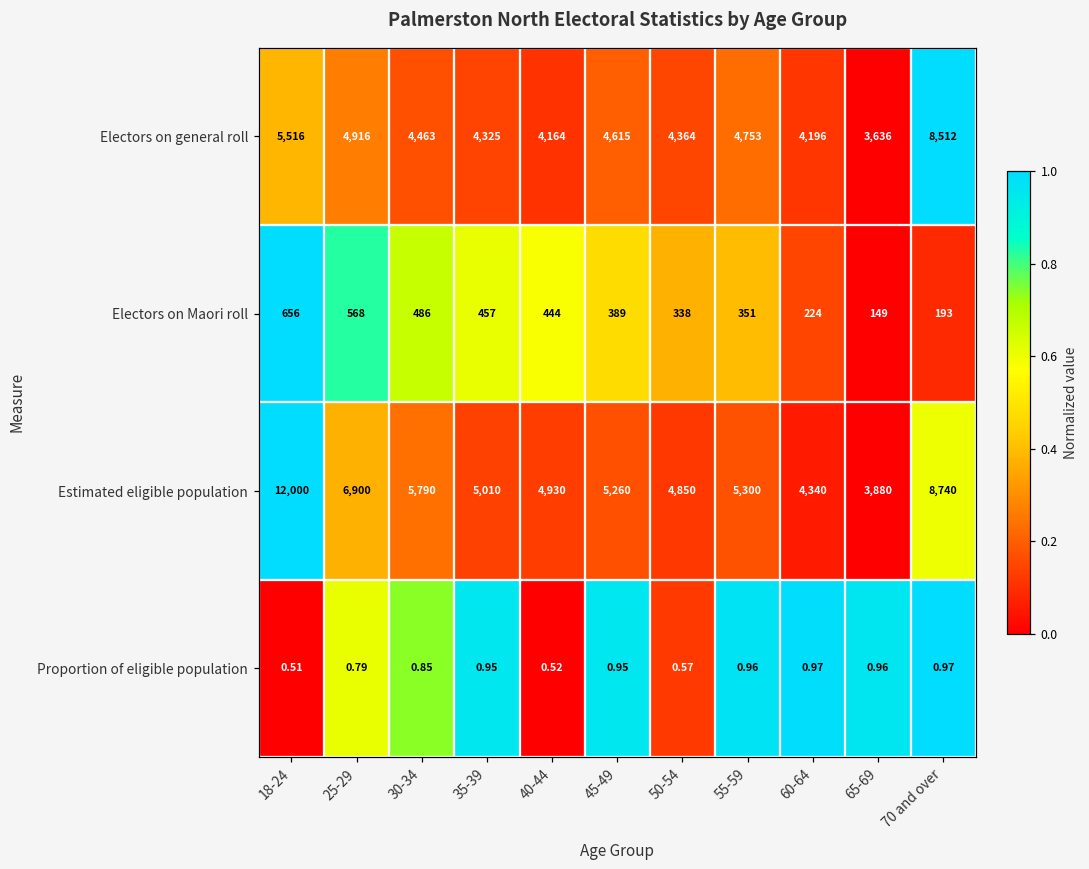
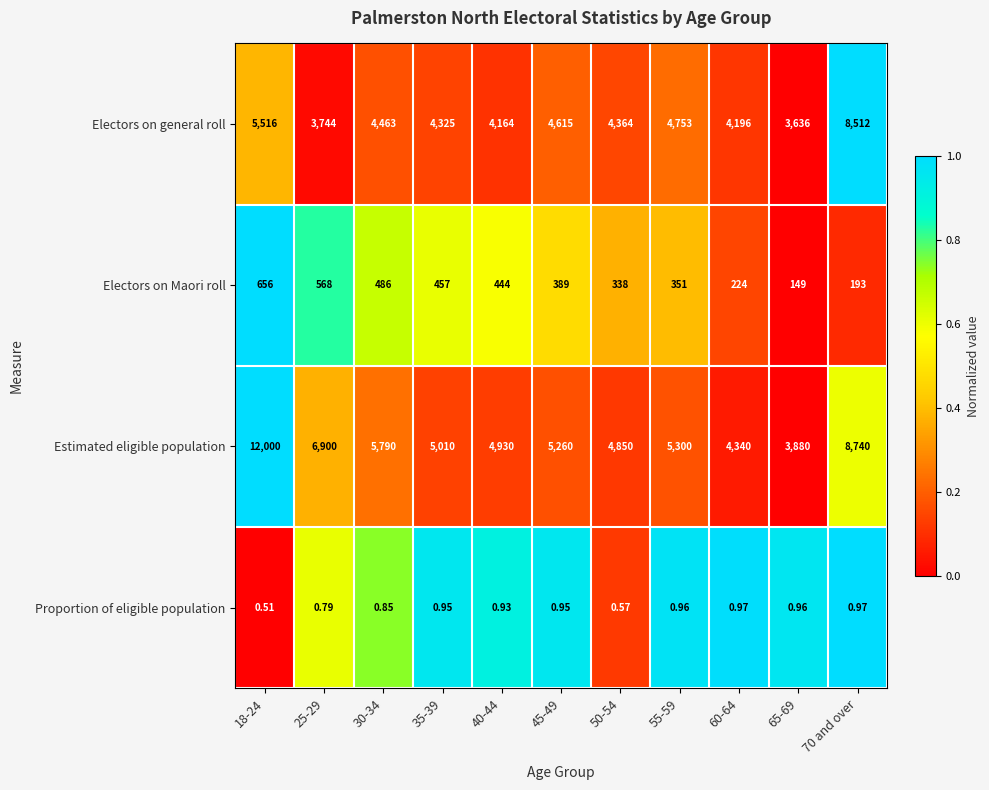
  {
    "Electors on general roll": {
      "18-24": "5,516",
-     "25-29": "4,916",
+     "25-29": "3,744",
      "30-34": "4,463",
      "35-39": "4,325",
      "40-44": "4,164",
      "45-49": "4,615",
      "50-54": "4,364",
      "55-59": "4,753",
      "60-64": "4,196",
      "65-69": "3,636",
      "70 and over": "8,512"
    },
    "Electors on Maori roll": {
      "18-24": "656",
      "25-29": "568",
      "30-34": "486",
      "35-39": "457",
      "40-44": "444",
      "45-49": "389",
      "50-54": "338",
      "55-59": "351",
      "60-64": "224",
      "65-69": "149",
      "70 and over": "193"
    },
    "Estimated eligible population": {
      "18-24": "12,000",
      "25-29": "6,900",
      "30-34": "5,790",
      "35-39": "5,010",
      "40-44": "4,930",
      "45-49": "5,260",
      "50-54": "4,850",
      "55-59": "5,300",
      "60-64": "4,340",
      "65-69": "3,880",
      "70 and over": "8,740"
    },
    "Proportion of eligible population": {
      "18-24": "0.51",
      "25-29": "0.79",
      "30-34": "0.85",
      "35-39": "0.95",
-     "40-44": "0.52",
+     "40-44": "0.93",
      "45-49": "0.95",
      "50-54": "0.57",
      "55-59": "0.96",
      "60-64": "0.97",
      "65-69": "0.96",
      "70 and over": "0.97"
    }
  }
